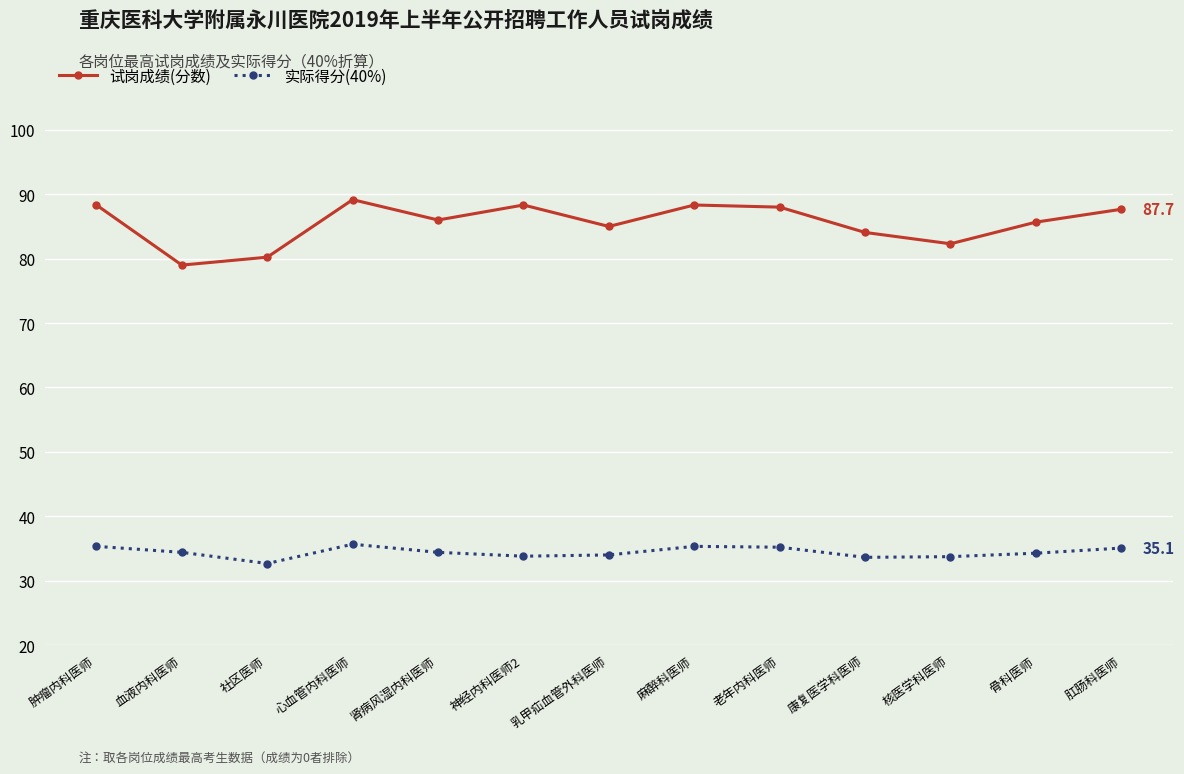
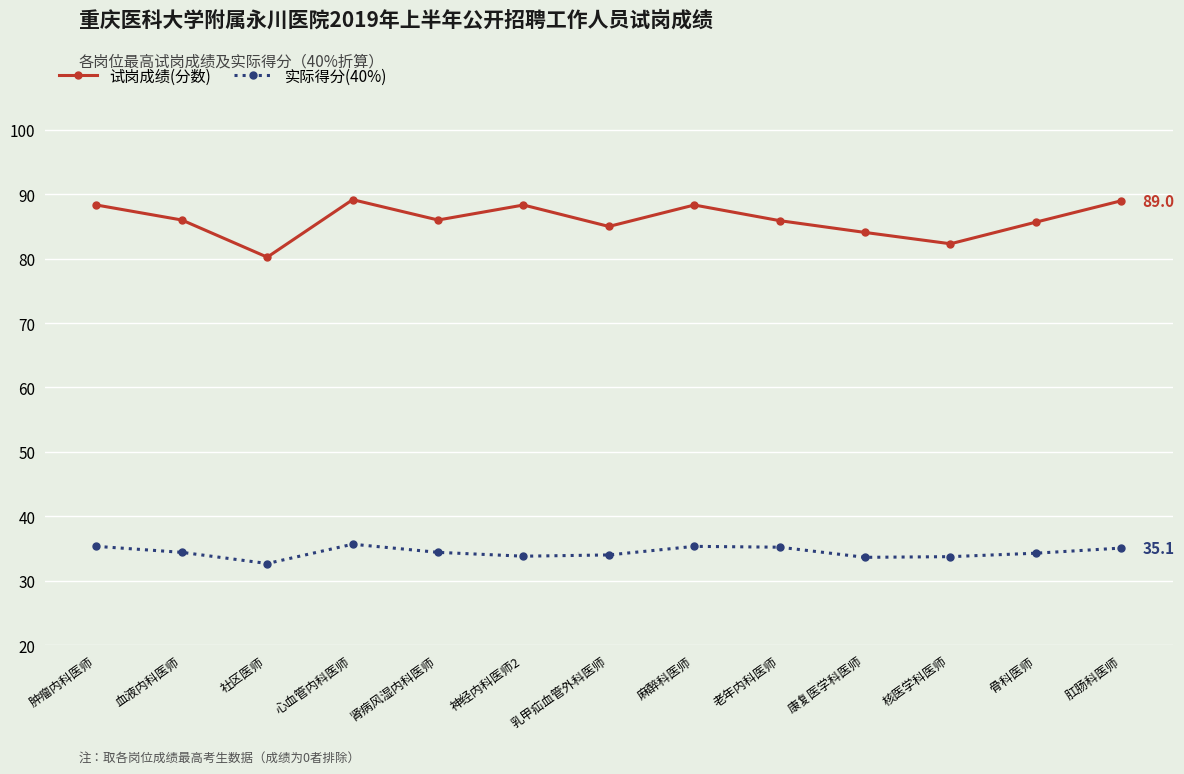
  {
    "试岗成绩(分数)": {
-     "血液内科医师": 79,
-     "老年内科医师": 88,
-     "肛肠科医师": 87.7
+     "血液内科医师": 86,
+     "老年内科医师": 86,
+     "肛肠科医师": 89.0
    },
    "实际得分(40%)": {
      "肛肠科医师": 35.1
    }
  }
